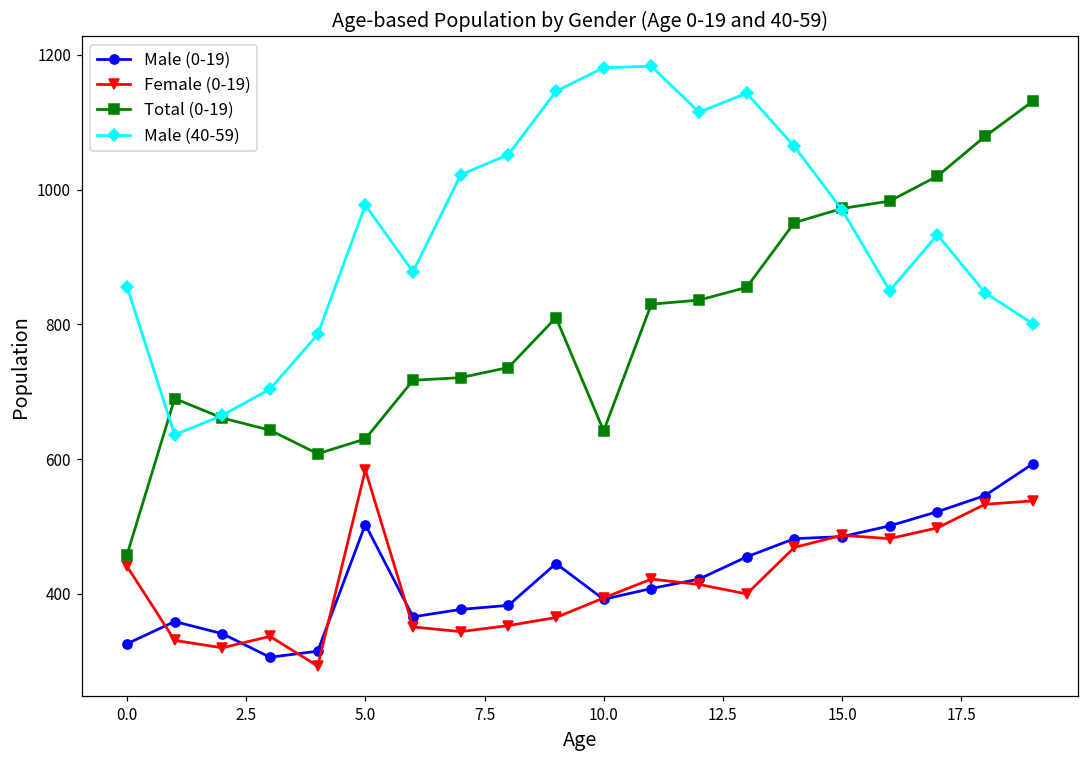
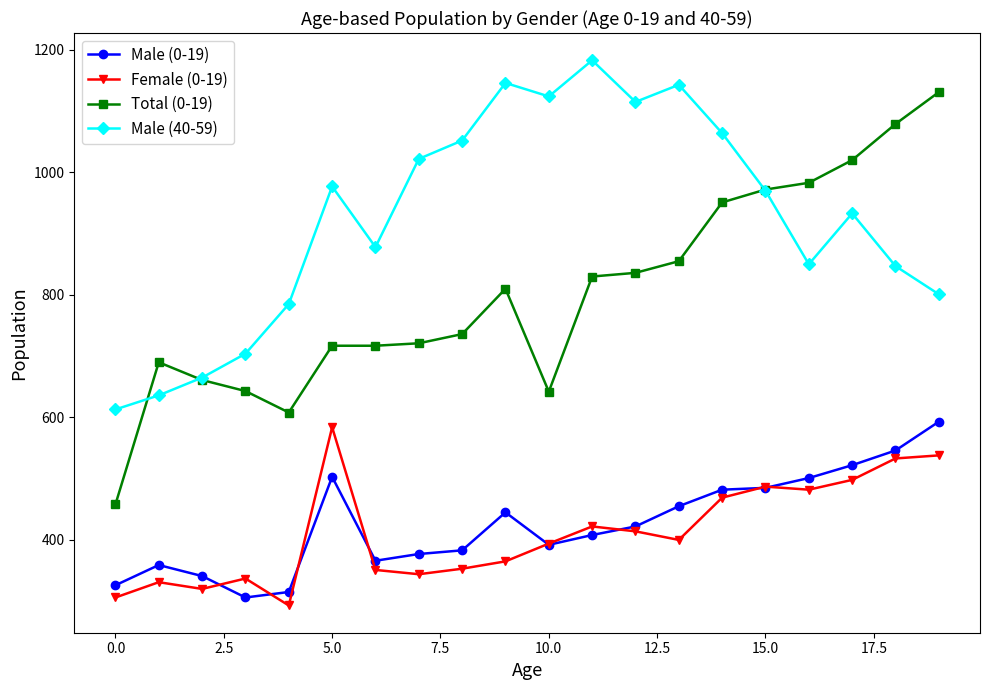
  {
    "Male (0-19)": {
      "0.0": 330,
      "5.0": 500
    },
    "Female (0-19)": {
-     "0.0": 440,
+     "0.0": 310,
      "5.0": 580
    },
    "Total (0-19)": {
      "0.0": 460,
-     "5.0": 630,
+     "5.0": 720,
      "10.0": 640
    },
    "Male (40-59)": {
-     "0.0": 860,
+     "0.0": 610,
      "5.0": 980,
-     "10.0": 1180
+     "10.0": 1120
    }
  }
